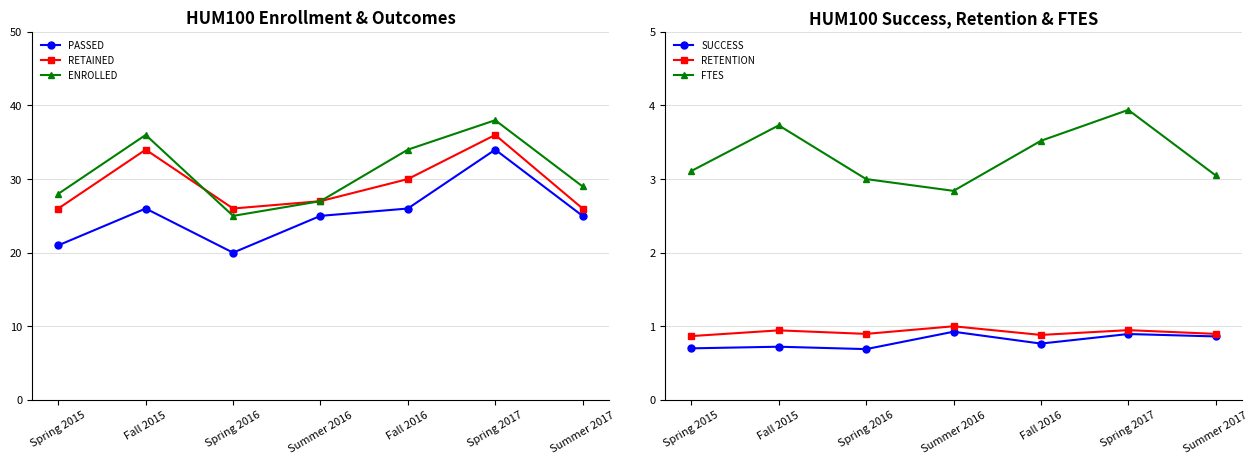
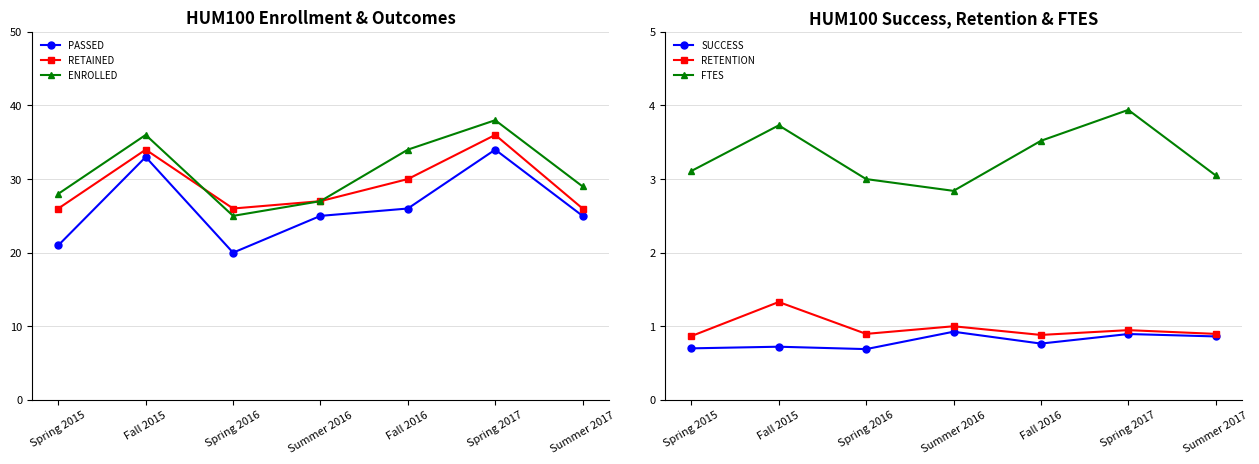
  {
    "HUM100 Enrollment & Outcomes": {
      "PASSED": {
        "Spring 2015": 21,
-       "Fall 2015": 26,
+       "Fall 2015": 33,
        "Spring 2016": 20,
        "Summer 2016": 25,
        "Fall 2016": 26,
        "Spring 2017": 34,
        "Summer 2017": 25
      },
      "RETAINED": {
        "Spring 2015": 26,
        "Fall 2015": 34,
        "Spring 2016": 26,
        "Fall 2016": 30,
        "Spring 2017": 36,
        "Summer 2017": 26
      },
      "ENROLLED": {
        "Spring 2015": 28,
        "Fall 2015": 36,
        "Spring 2016": 25,
        "Fall 2016": 34,
        "Spring 2017": 38,
        "Summer 2017": 29
      }
    },
    "HUM100 Success, Retention & FTES": {
      "SUCCESS": {
        "Spring 2015": 0.7,
        "Fall 2015": 0.7,
        "Spring 2016": 0.7,
        "Summer 2016": 0.9,
        "Fall 2016": 0.8,
        "Spring 2017": 0.9,
        "Summer 2017": 0.9
      },
      "RETENTION": {
        "Spring 2015": 0.9,
-       "Fall 2015": 0.9,
+       "Fall 2015": 1.3,
        "Spring 2016": 0.9,
        "Summer 2016": 1.0,
        "Fall 2016": 0.9,
        "Spring 2017": 0.9,
        "Summer 2017": 0.9
      },
      "FTES": {
        "Spring 2015": 3.1,
        "Fall 2015": 3.7,
        "Spring 2016": 3.0,
        "Summer 2016": 2.8,
        "Fall 2016": 3.5,
        "Spring 2017": 3.9,
        "Summer 2017": 3.1
      }
    }
  }
